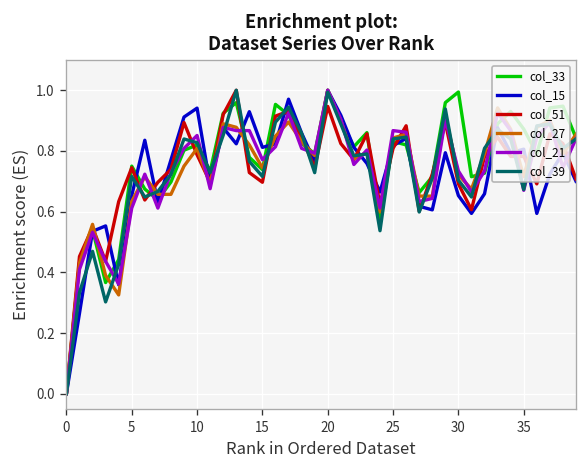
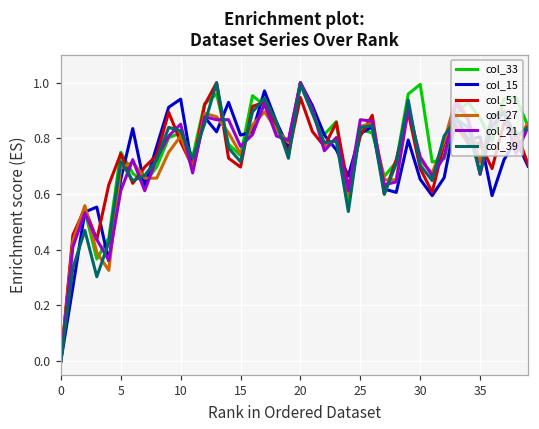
  {
    "col_33": {
      "30": 0.99
    },
    "col_15": {
      "5": 0.65,
      "10": 0.94,
      "15": 0.81,
      "30": 0.65
    },
    "col_51": {
      "10": 0.79,
      "15": 0.70,
      "20": 0.95,
      "30": 0.69
    },
    "col_27": {
-     "5": 0.63,
+     "5": 0.69,
      "10": 0.81,
      "30": 0.72,
      "35": 0.72
    },
    "col_21": {
      "5": 0.61,
      "10": 0.85,
      "15": 0.77,
      "25": 0.87,
      "30": 0.73
    },
    "col_39": {
      "5": 0.72,
      "15": 0.72,
      "30": 0.70
    }
  }
